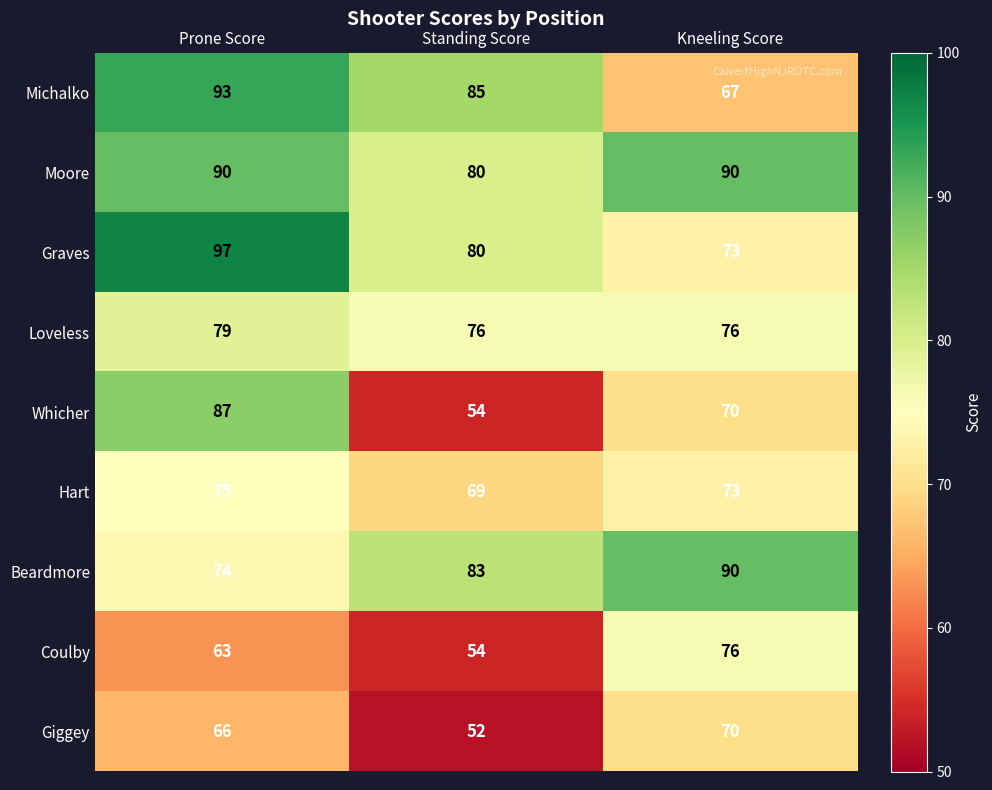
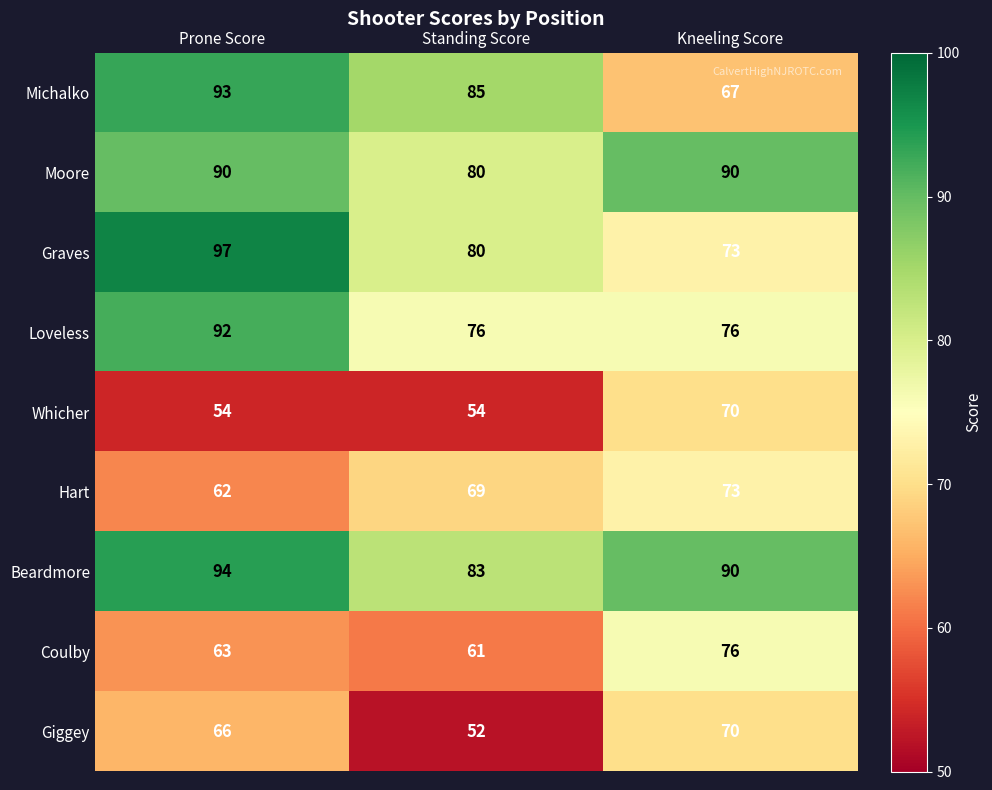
  {
    "Michalko": {
      "Prone Score": 93,
      "Standing Score": 85
    },
    "Moore": {
      "Prone Score": 90,
      "Standing Score": 80,
      "Kneeling Score": 90
    },
    "Graves": {
      "Prone Score": 97,
      "Standing Score": 80,
      "Kneeling Score": 73
    },
    "Loveless": {
-     "Prone Score": 79,
+     "Prone Score": 92,
      "Standing Score": 76,
      "Kneeling Score": 76
    },
    "Whicher": {
-     "Prone Score": 87,
+     "Prone Score": 54,
      "Standing Score": 54,
      "Kneeling Score": 70
    },
    "Hart": {
-     "Prone Score": 75,
+     "Prone Score": 62,
      "Standing Score": 69,
      "Kneeling Score": 73
    },
    "Beardmore": {
-     "Prone Score": 74,
+     "Prone Score": 94,
      "Standing Score": 83,
      "Kneeling Score": 90
    },
    "Coulby": {
      "Prone Score": 63,
-     "Standing Score": 54,
+     "Standing Score": 61,
      "Kneeling Score": 76
    },
    "Giggey": {
      "Prone Score": 66,
      "Standing Score": 52,
      "Kneeling Score": 70
    }
  }
